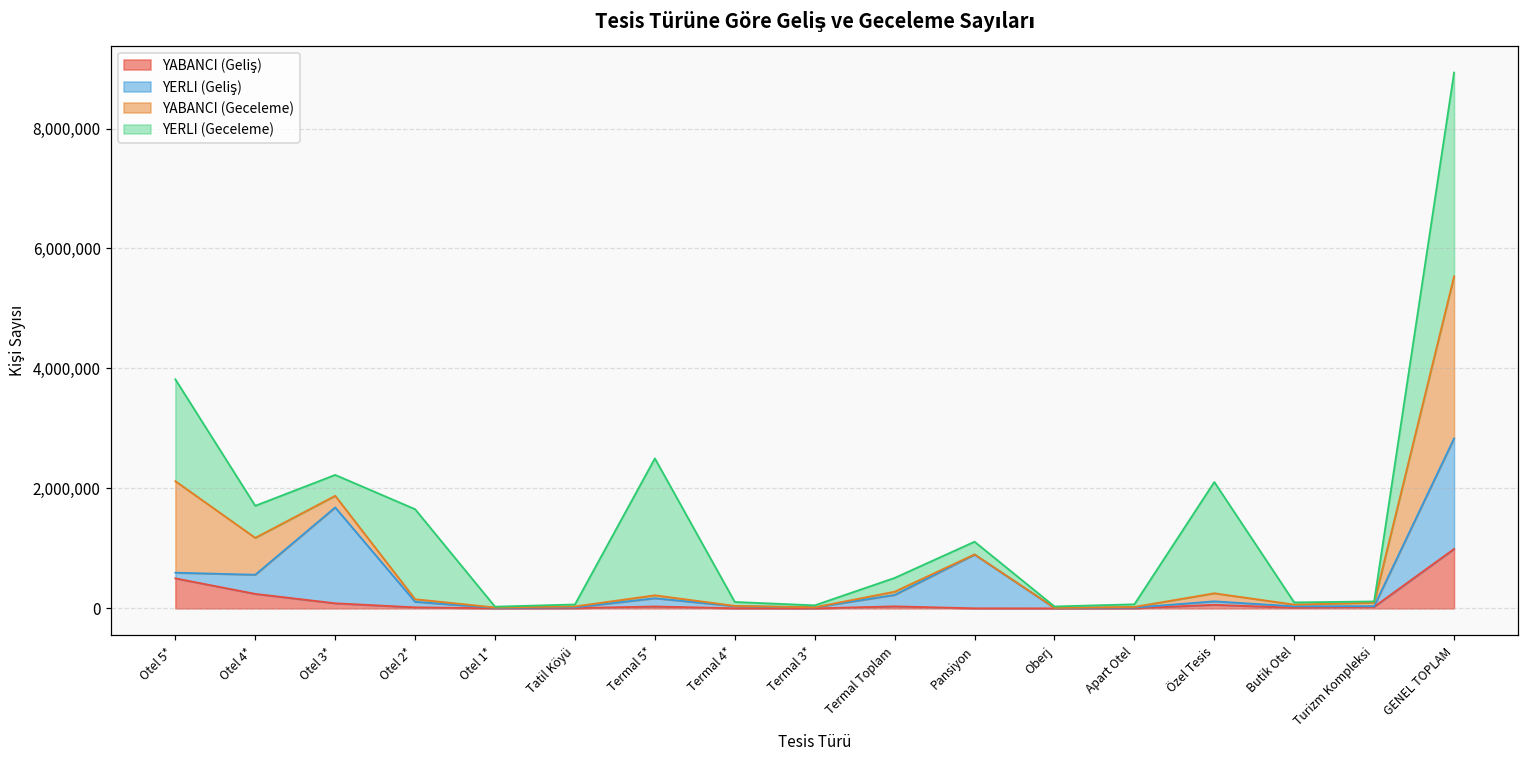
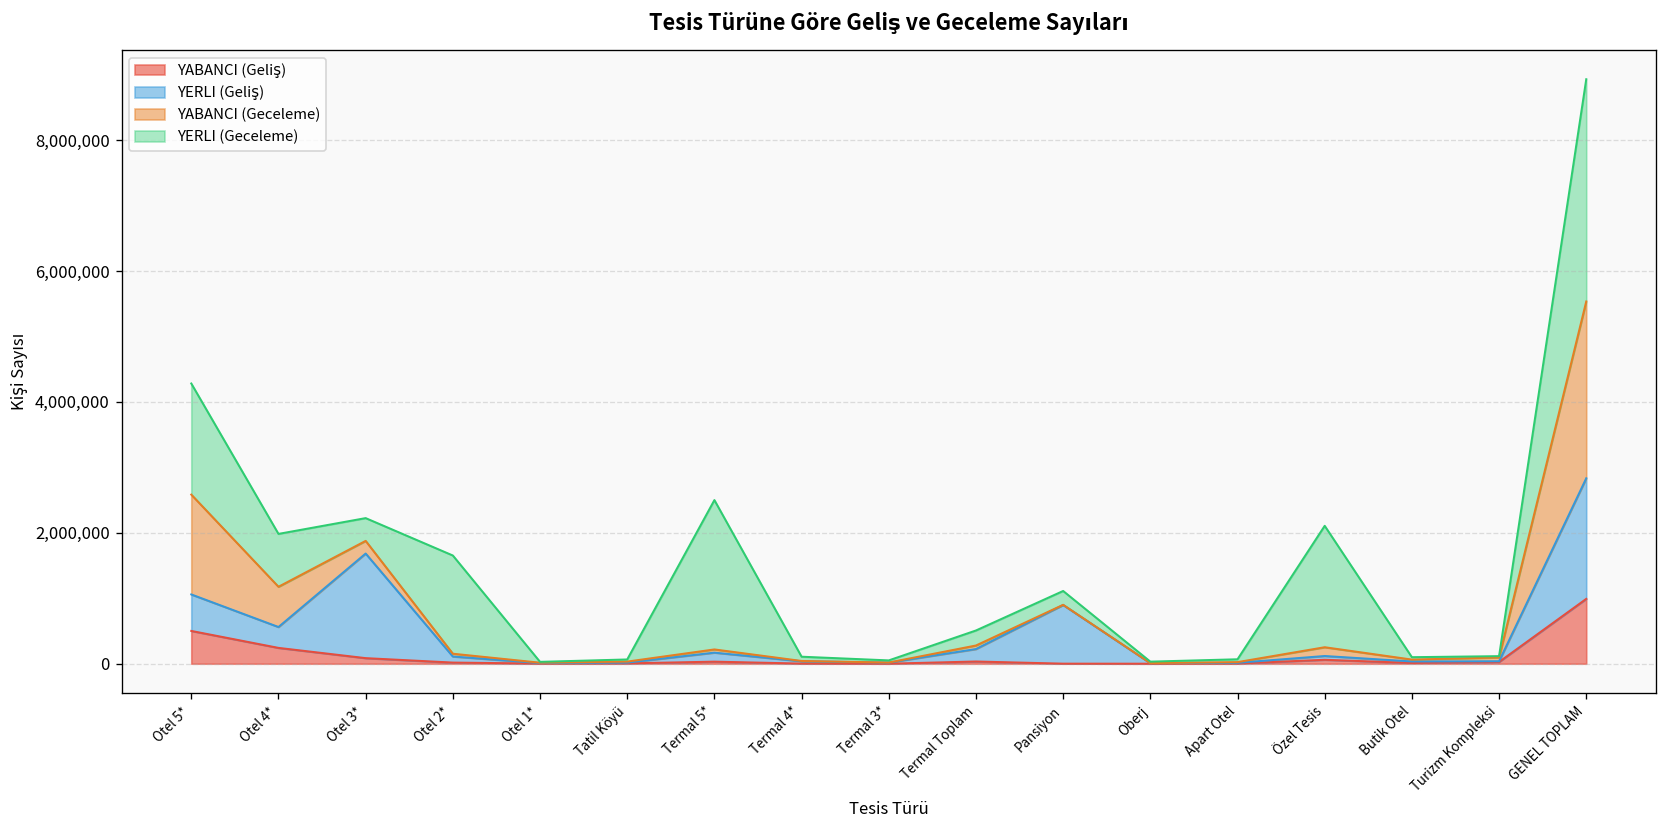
  {
    "YERLI (Geliş)": {
-     "Otel 5*": "100,000",
+     "Otel 5*": "600,000",
      "Otel 4*": "300,000",
      "Otel 3*": "1,600,000",
      "Termal 5*": "100,000",
      "Termal Toplam": "200,000",
      "Özel Tesis": "100,000",
      "GENEL TOPLAM": "1,800,000"
    },
    "YERLI (Geceleme)": {
      "Otel 5*": "1,700,000",
-     "Otel 4*": "500,000",
+     "Otel 4*": "800,000",
      "Otel 3*": "300,000",
      "Otel 2*": "1,500,000",
      "Termal 5*": "2,300,000",
      "Termal 4*": "100,000",
      "Termal Toplam": "200,000",
      "Pansiyon": "200,000",
      "Özel Tesis": "1,900,000",
      "GENEL TOPLAM": "3,400,000"
    }
  }
